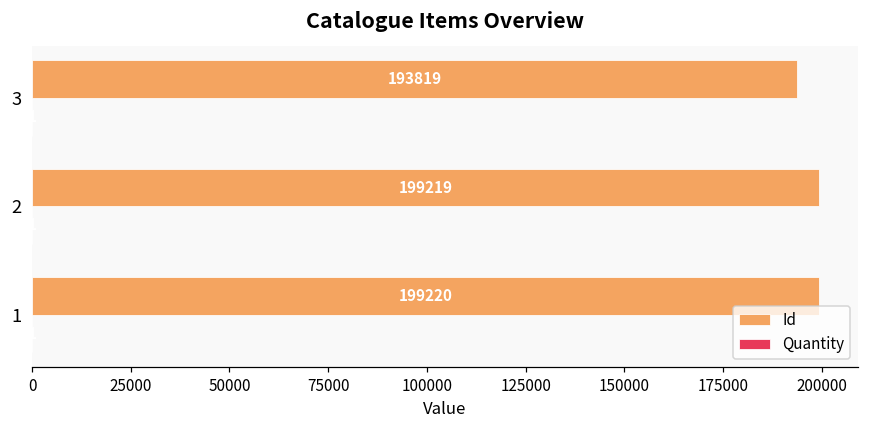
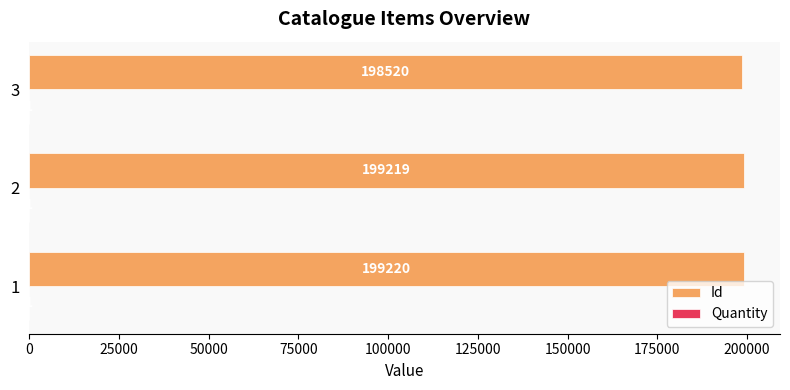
  {
    "Id": {
-     "3": 193819,
+     "3": 198520,
      "2": 199219,
      "1": 199220
    }
  }
